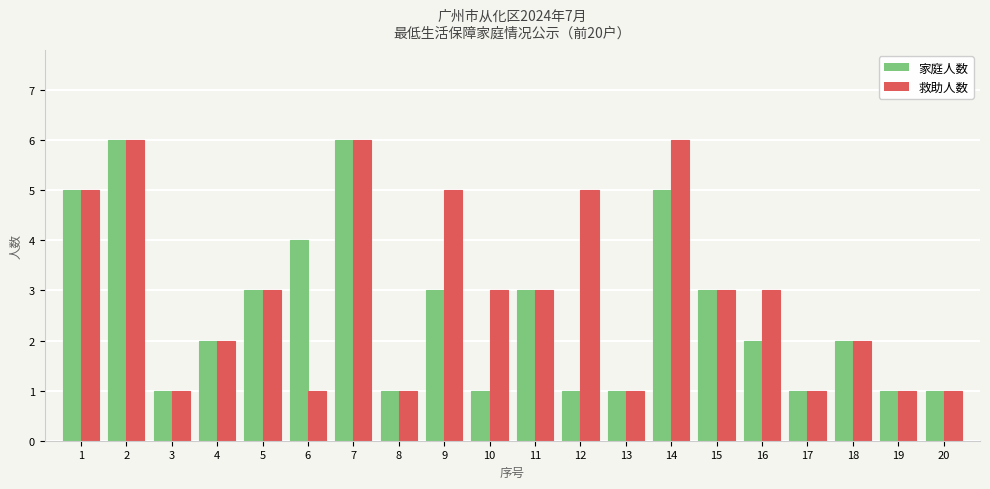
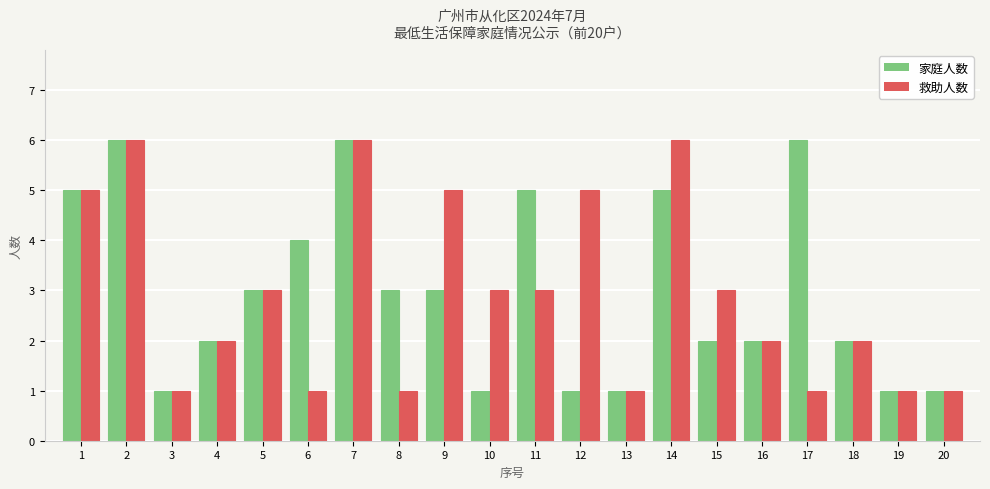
  {
    "家庭人数": {
      "1": 5,
      "2": 6,
      "3": 1,
      "4": 2,
      "5": 3,
      "6": 4,
      "7": 6,
-     "8": 1,
+     "8": 3,
      "9": 3,
      "10": 1,
-     "11": 3,
+     "11": 5,
      "12": 1,
      "13": 1,
      "14": 5,
-     "15": 3,
+     "15": 2,
      "16": 2,
-     "17": 1,
+     "17": 6,
      "18": 2,
      "19": 1,
      "20": 1
    },
    "救助人数": {
      "1": 5,
      "2": 6,
      "3": 1,
      "4": 2,
      "5": 3,
      "6": 1,
      "7": 6,
      "8": 1,
      "9": 5,
      "10": 3,
      "11": 3,
      "12": 5,
      "13": 1,
      "14": 6,
      "15": 3,
-     "16": 3,
+     "16": 2,
      "17": 1,
      "18": 2,
      "19": 1,
      "20": 1
    }
  }
